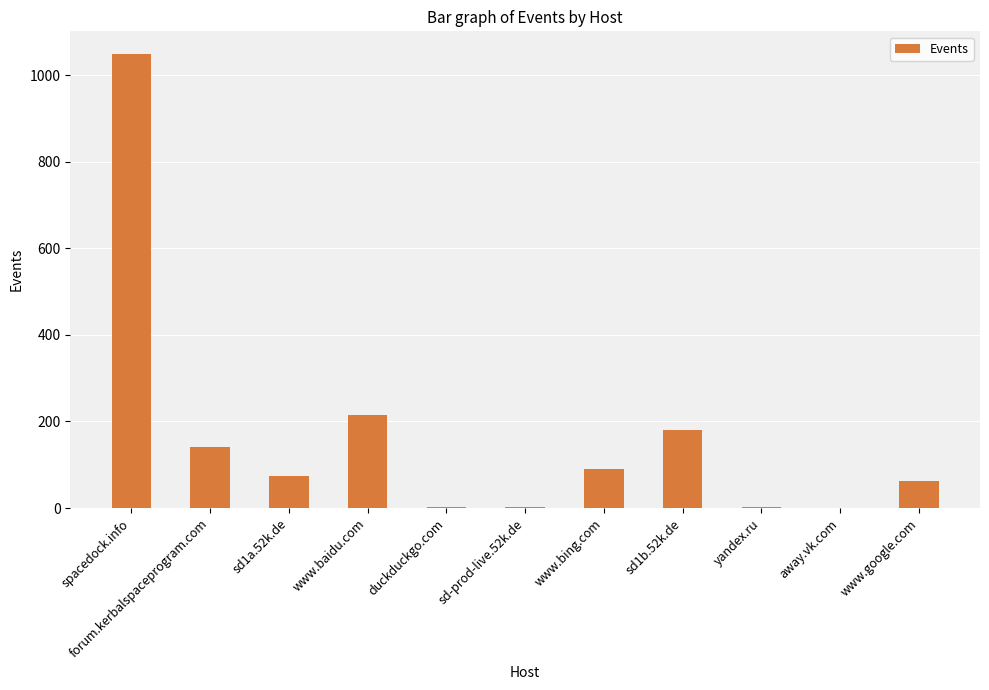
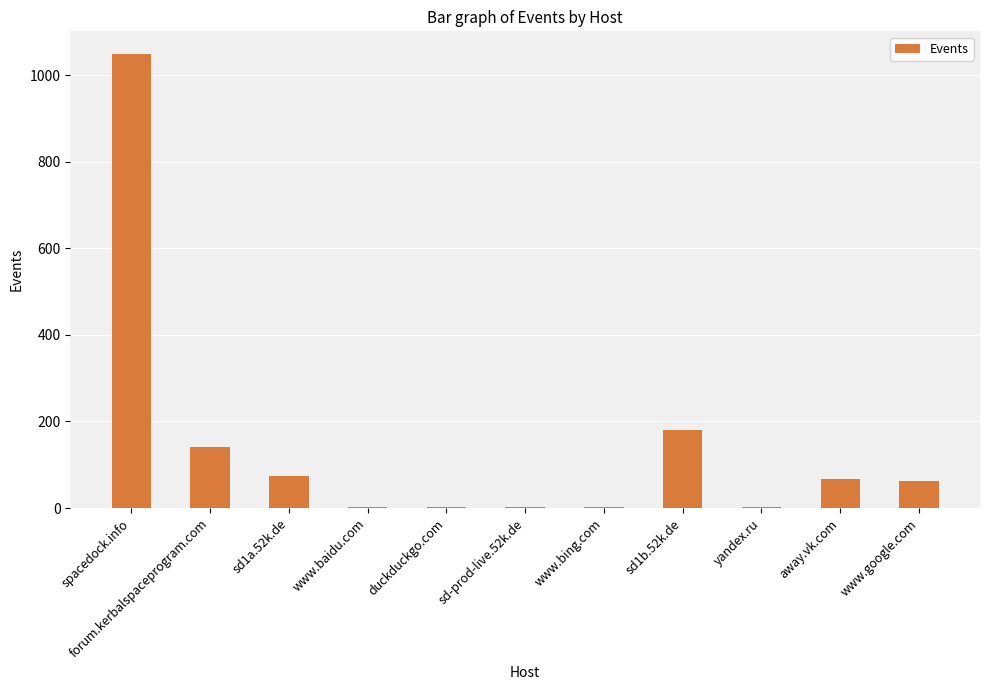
  {
    "spacedock.info": 1050,
    "forum.kerbalspaceprogram.com": 140,
    "sd1a.52k.de": 70,
-   "www.baidu.com": 210,
-   "www.bing.com": 90,
+   "www.baidu.com": 0,
+   "www.bing.com": 0,
    "sd1b.52k.de": 180,
-   "away.vk.com": 0,
+   "away.vk.com": 70,
    "www.google.com": 60
  }
